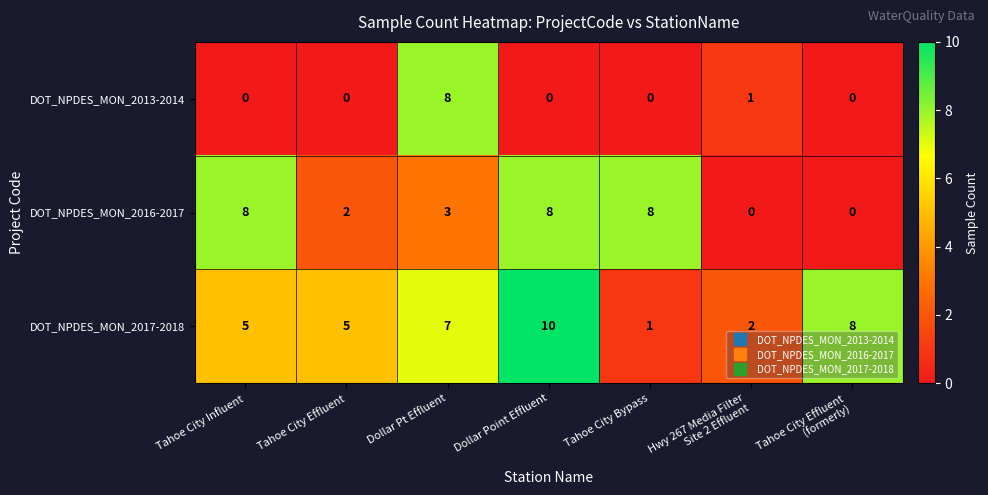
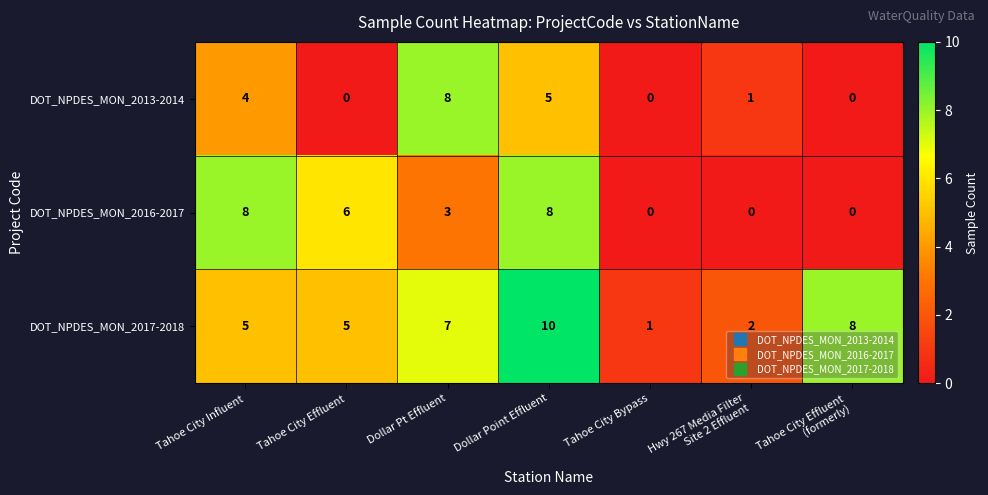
  {
    "DOT_NPDES_MON_2013-2014": {
-     "Tahoe City Influent": 0,
+     "Tahoe City Influent": 4,
      "Tahoe City Effluent": 0,
      "Dollar Pt Effluent": 8,
-     "Dollar Point Effluent": 0,
+     "Dollar Point Effluent": 5,
      "Tahoe City Bypass": 0,
      "Hwy 267 Media Filter Site 2 Effluent": 1,
      "Tahoe City Effluent (formerly)": 0
    },
    "DOT_NPDES_MON_2016-2017": {
      "Tahoe City Influent": 8,
-     "Tahoe City Effluent": 2,
+     "Tahoe City Effluent": 6,
      "Dollar Pt Effluent": 3,
      "Dollar Point Effluent": 8,
-     "Tahoe City Bypass": 8,
+     "Tahoe City Bypass": 0,
      "Hwy 267 Media Filter Site 2 Effluent": 0,
      "Tahoe City Effluent (formerly)": 0
    },
    "DOT_NPDES_MON_2017-2018": {
      "Tahoe City Influent": 5,
      "Tahoe City Effluent": 5,
      "Dollar Pt Effluent": 7,
      "Dollar Point Effluent": 10,
      "Tahoe City Bypass": 1
    }
  }
